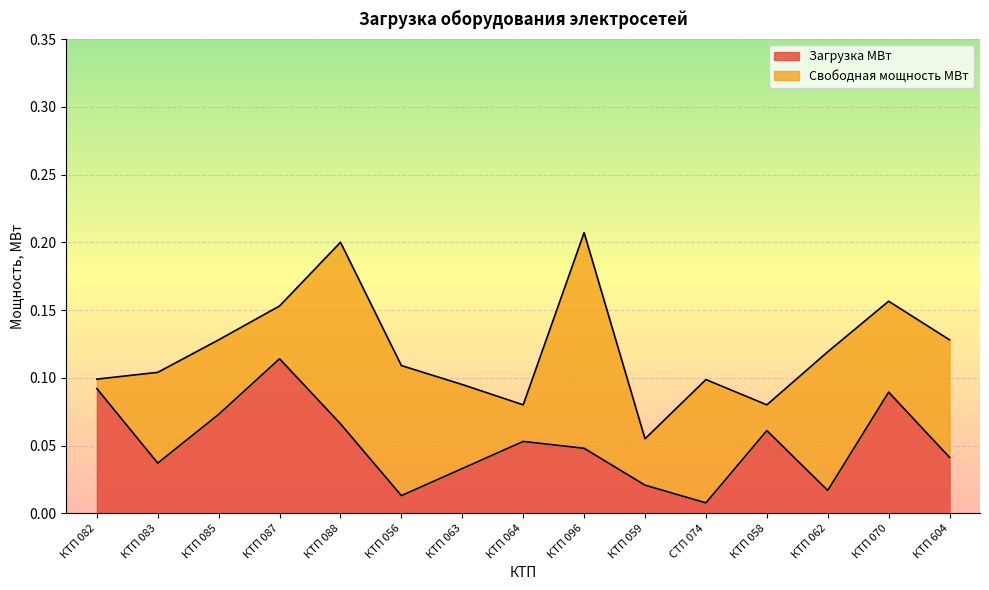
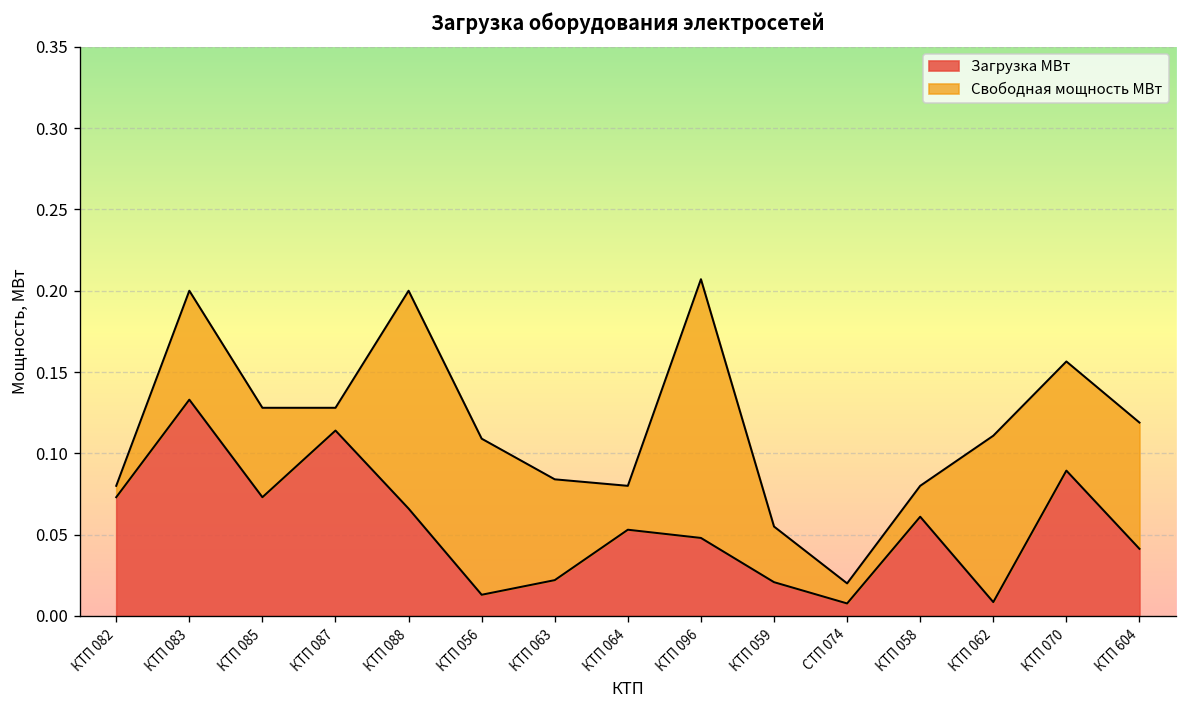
  {
    "Загрузка МВт": {
-     "КТП 082": 0.092,
-     "КТП 083": 0.037,
+     "КТП 082": 0.073,
+     "КТП 083": 0.133,
      "КТП 085": 0.073,
      "КТП 087": 0.114,
      "КТП 088": 0.066,
      "КТП 056": 0.013,
-     "КТП 063": 0.033,
+     "КТП 063": 0.022,
      "КТП 064": 0.053,
      "КТП 096": 0.048,
      "КТП 059": 0.021,
      "СТП 074": 0.008,
      "КТП 058": 0.061,
-     "КТП 062": 0.017,
+     "КТП 062": 0.008,
      "КТП 070": 0.089,
      "КТП 604": 0.041
    },
    "Свободная мощность МВт": {
      "КТП 082": 0.007,
      "КТП 083": 0.067,
      "КТП 085": 0.055,
-     "КТП 087": 0.039,
+     "КТП 087": 0.014,
      "КТП 088": 0.134,
      "КТП 056": 0.096,
      "КТП 063": 0.062,
      "КТП 064": 0.027,
      "КТП 096": 0.159,
      "КТП 059": 0.034,
-     "СТП 074": 0.091,
+     "СТП 074": 0.012,
      "КТП 058": 0.019,
      "КТП 062": 0.102,
      "КТП 070": 0.067,
-     "КТП 604": 0.087
+     "КТП 604": 0.078
    }
  }
